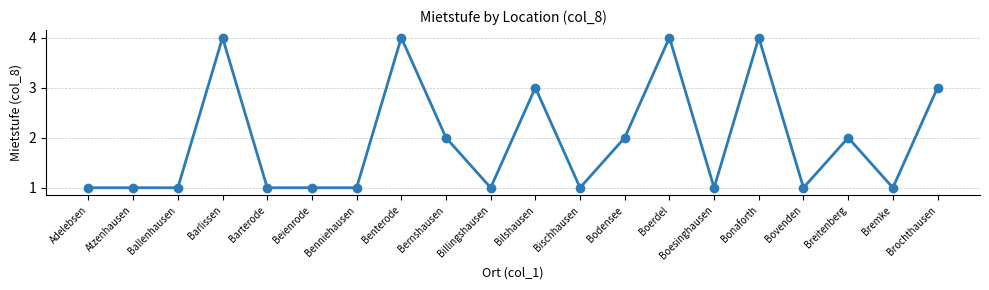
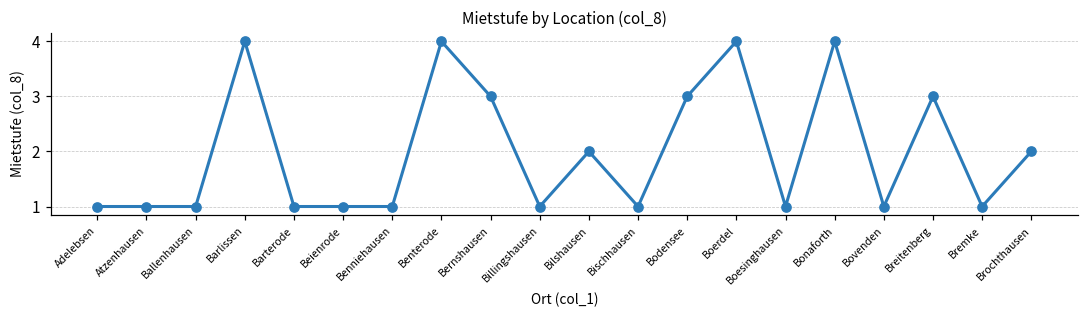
  {
    "Adelebsen": 1,
    "Atzenhausen": 1,
    "Ballenhausen": 1,
    "Barlissen": 4,
    "Barterode": 1,
    "Beienrode": 1,
    "Benniehausen": 1,
    "Benterode": 4,
-   "Bernshausen": 2,
+   "Bernshausen": 3,
    "Billingshausen": 1,
-   "Bilshausen": 3,
+   "Bilshausen": 2,
    "Bischhausen": 1,
-   "Bodensee": 2,
+   "Bodensee": 3,
    "Boerdel": 4,
    "Boesinghausen": 1,
    "Bonaforth": 4,
    "Bovenden": 1,
-   "Breitenberg": 2,
+   "Breitenberg": 3,
    "Bremke": 1,
-   "Brochthausen": 3
+   "Brochthausen": 2
  }
